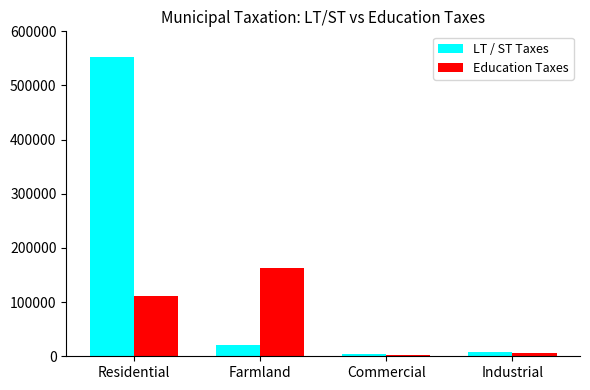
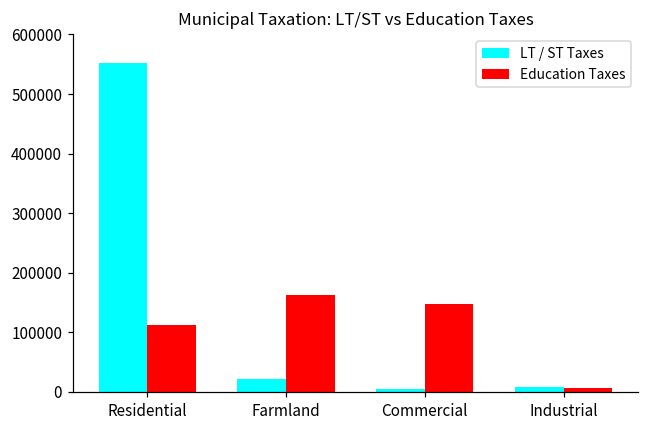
  {
    "LT / ST Taxes": {
      "Residential": 550000,
      "Farmland": 20000,
      "Commercial": 0,
      "Industrial": 10000
    },
    "Education Taxes": {
      "Residential": 110000,
      "Farmland": 160000,
-     "Commercial": 0,
+     "Commercial": 150000,
      "Industrial": 10000
    }
  }
